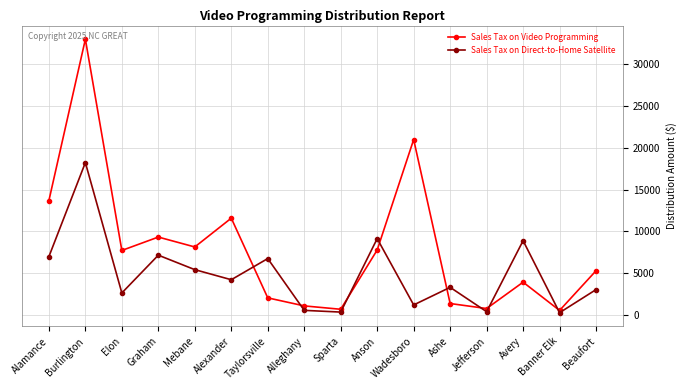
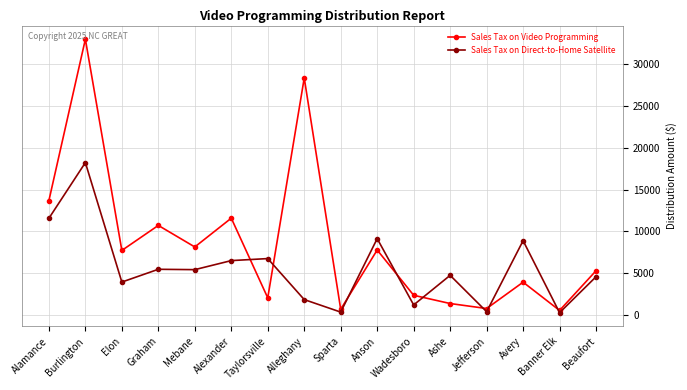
  {
    "Sales Tax on Video Programming": {
      "Alamance": 14000,
      "Elon": 8000,
-     "Graham": 9000,
+     "Graham": 11000,
      "Mebane": 8000,
      "Alexander": 12000,
      "Taylorsville": 2000,
-     "Alleghany": 1000,
+     "Alleghany": 28000,
      "Sparta": 1000,
      "Anson": 8000,
-     "Wadesboro": 21000,
+     "Wadesboro": 2000,
      "Ashe": 1000,
      "Jefferson": 1000,
      "Avery": 4000,
      "Beaufort": 5000
    },
    "Sales Tax on Direct-to-Home Satellite": {
-     "Alamance": 7000,
+     "Alamance": 12000,
      "Burlington": 18000,
-     "Elon": 3000,
-     "Graham": 7000,
+     "Elon": 4000,
+     "Graham": 5000,
      "Mebane": 5000,
-     "Alexander": 4000,
+     "Alexander": 7000,
      "Taylorsville": 7000,
-     "Alleghany": 1000,
+     "Alleghany": 2000,
      "Sparta": 0,
      "Anson": 9000,
      "Wadesboro": 1000,
-     "Ashe": 3000,
+     "Ashe": 5000,
      "Jefferson": 0,
      "Avery": 9000,
-     "Beaufort": 3000
+     "Beaufort": 5000
    }
  }
